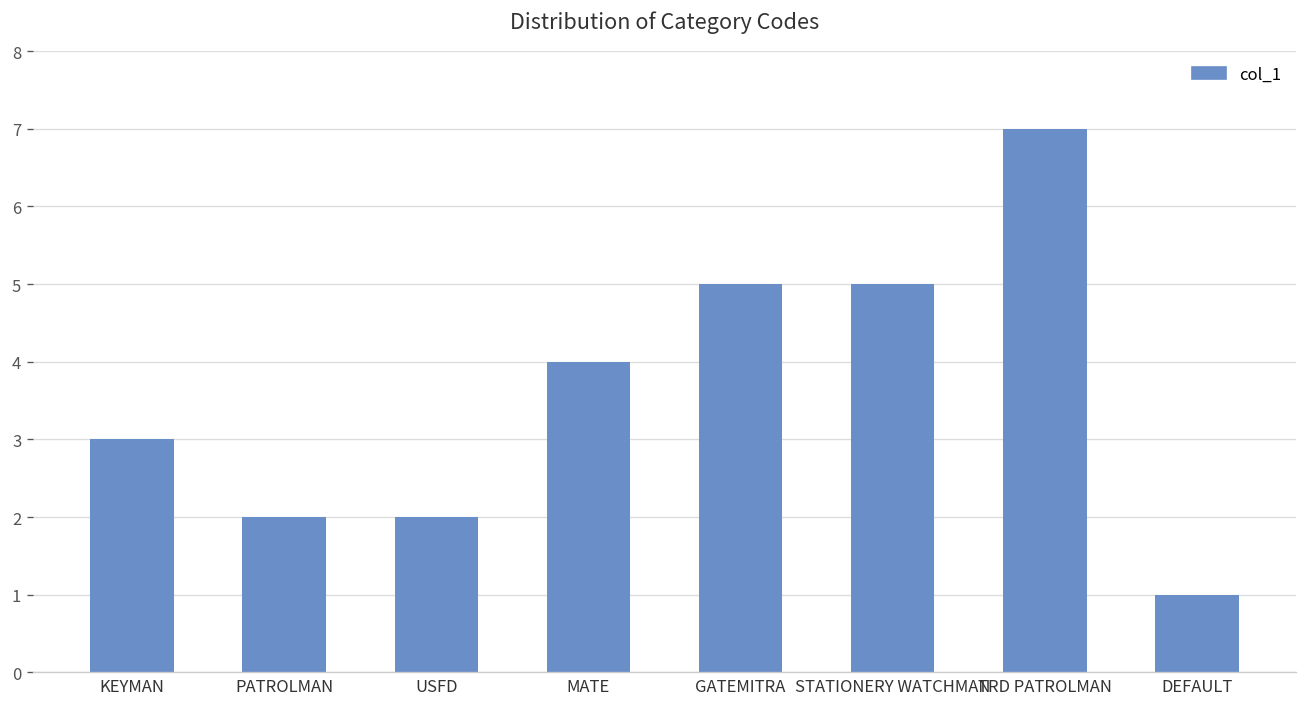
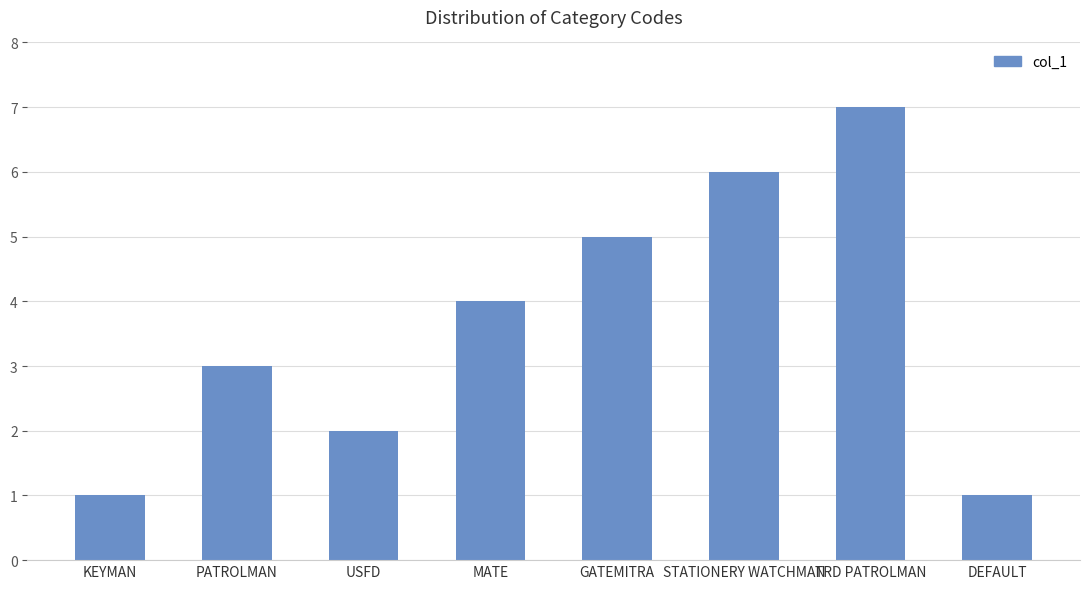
  {
-   "KEYMAN": 3,
-   "PATROLMAN": 2,
+   "KEYMAN": 1,
+   "PATROLMAN": 3,
    "USFD": 2,
    "MATE": 4,
    "GATEMITRA": 5,
-   "STATIONERY WATCHMAN": 5,
+   "STATIONERY WATCHMAN": 6,
    "TRD PATROLMAN": 7,
    "DEFAULT": 1
  }
